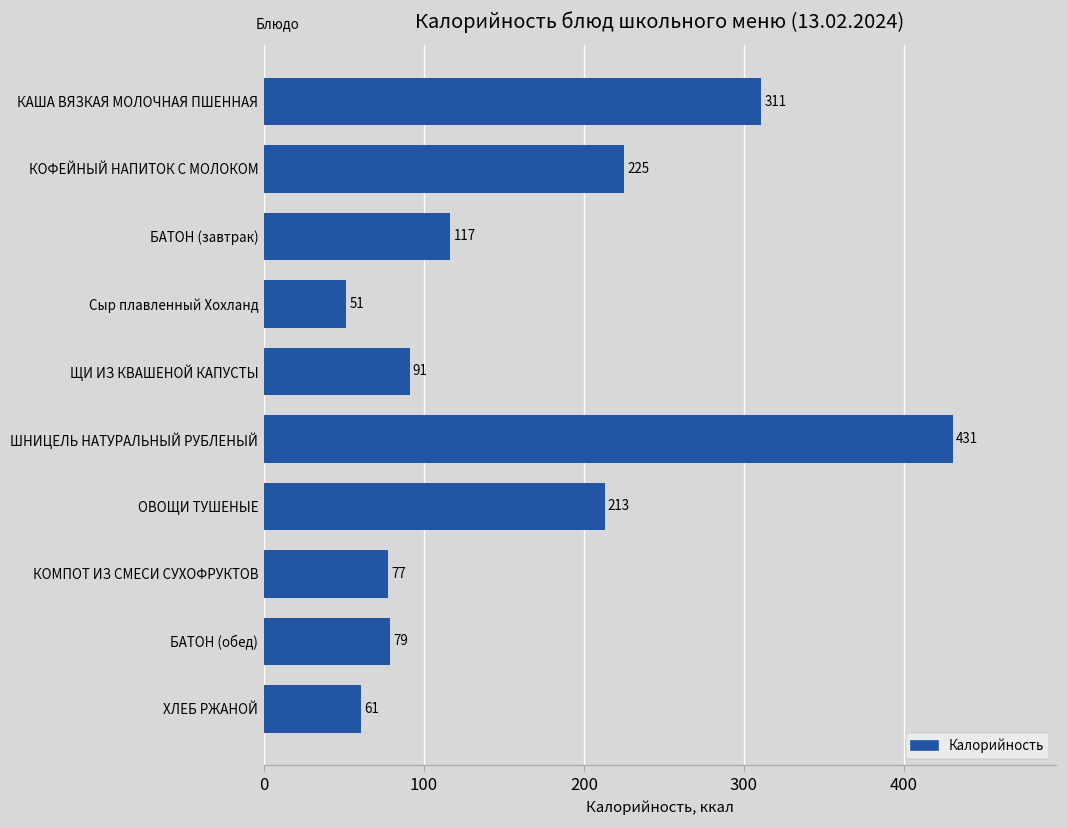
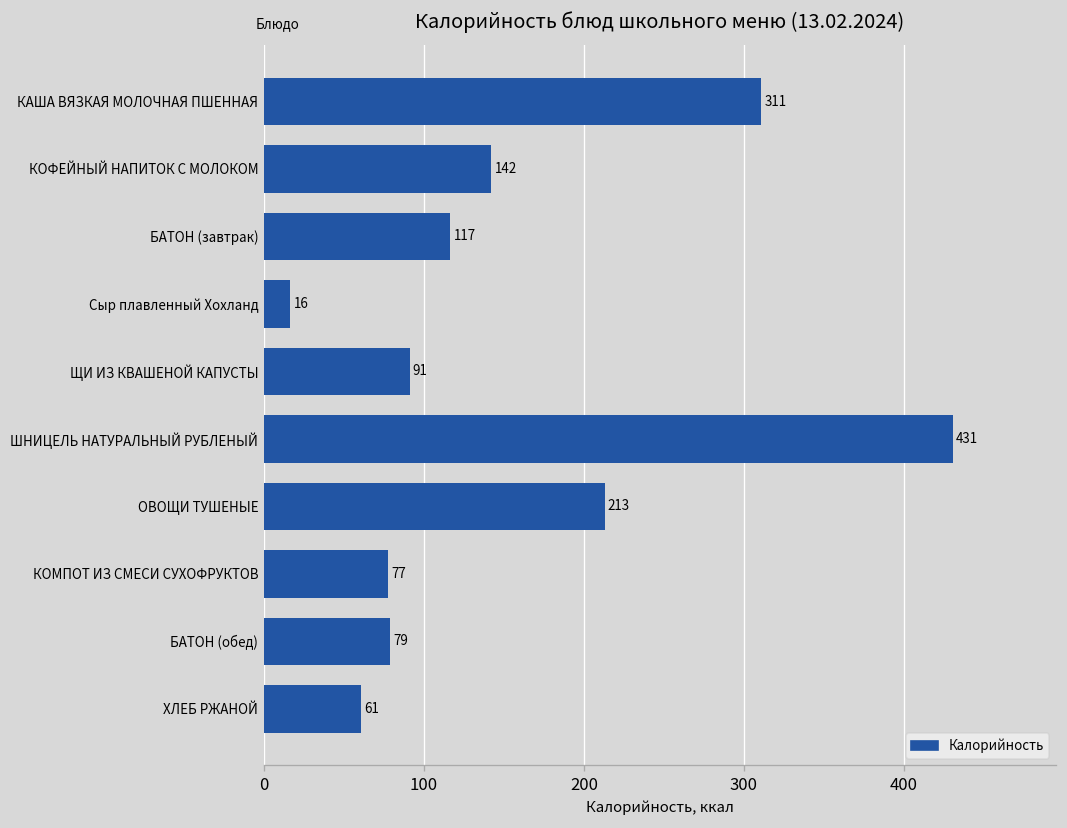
  {
    "КАША ВЯЗКАЯ МОЛОЧНАЯ ПШЕННАЯ": 311,
-   "КОФЕЙНЫЙ НАПИТОК С МОЛОКОМ": 225,
+   "КОФЕЙНЫЙ НАПИТОК С МОЛОКОМ": 142,
    "БАТОН (завтрак)": 117,
-   "Сыр плавленный Хохланд": 51,
+   "Сыр плавленный Хохланд": 16,
    "ЩИ ИЗ КВАШЕНОЙ КАПУСТЫ": 91,
    "ШНИЦЕЛЬ НАТУРАЛЬНЫЙ РУБЛЕНЫЙ": 431,
    "ОВОЩИ ТУШЕНЫЕ": 213,
    "КОМПОТ ИЗ СМЕСИ СУХОФРУКТОВ": 77,
    "БАТОН (обед)": 79,
    "ХЛЕБ РЖАНОЙ": 61
  }
